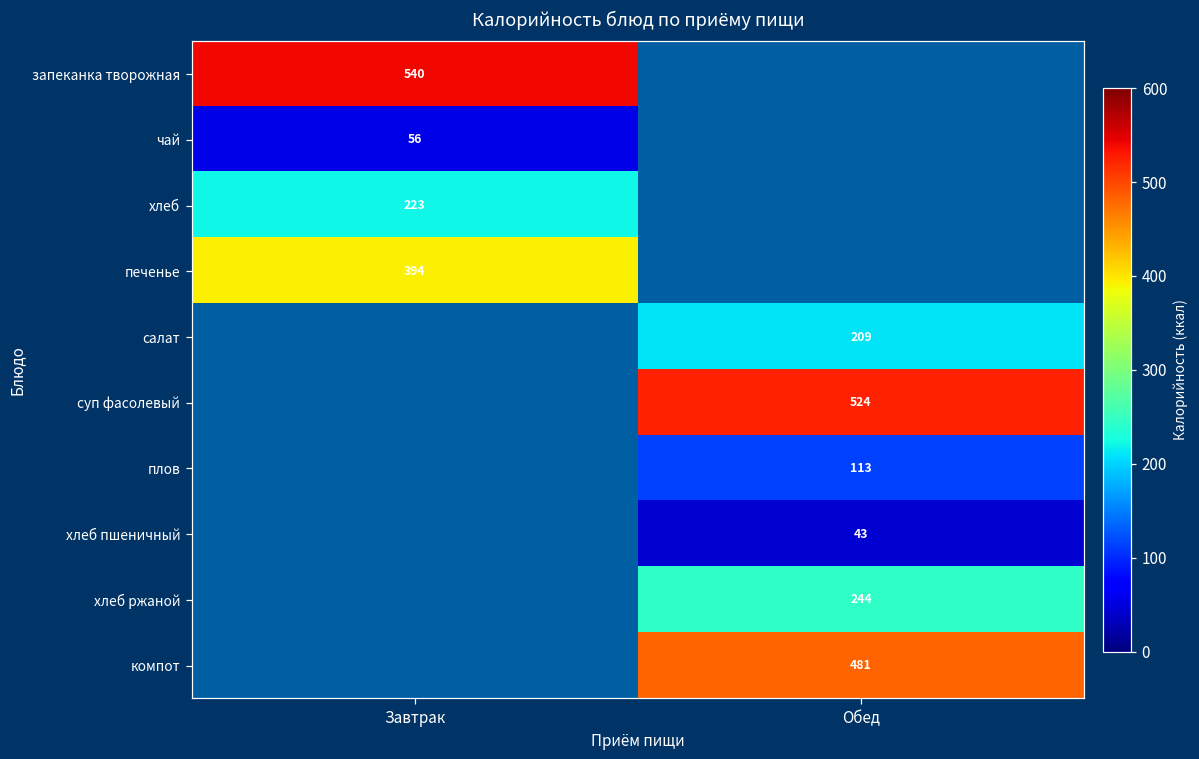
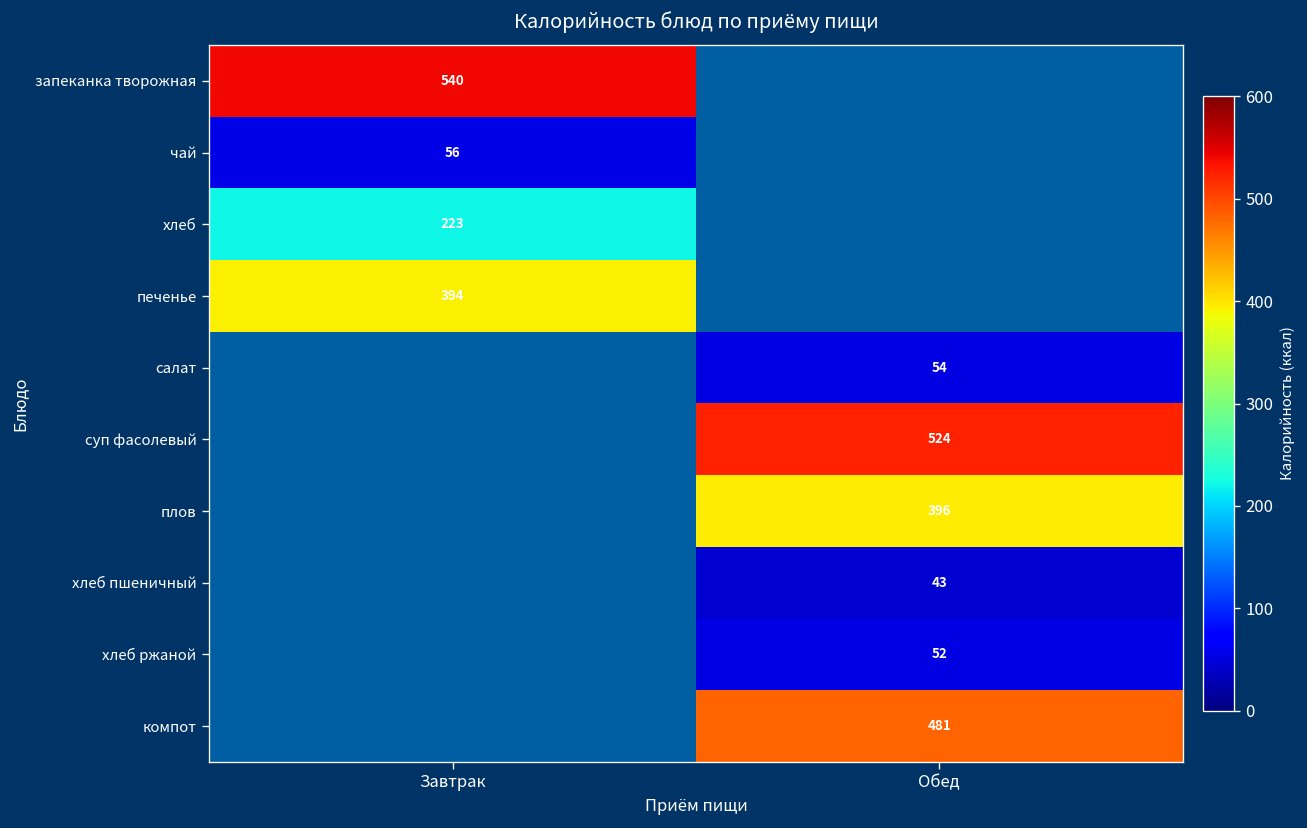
  {
    "запеканка творожная": {
      "Завтрак": 540
    },
    "чай": {
      "Завтрак": 56
    },
    "хлеб": {
      "Завтрак": 223
    },
    "печенье": {
      "Завтрак": 394
    },
    "салат": {
-     "Обед": 209
+     "Обед": 54
    },
    "суп фасолевый": {
      "Обед": 524
    },
    "плов": {
-     "Обед": 113
+     "Обед": 396
    },
    "хлеб пшеничный": {
      "Обед": 43
    },
    "хлеб ржаной": {
-     "Обед": 244
+     "Обед": 52
    },
    "компот": {
      "Обед": 481
    }
  }
